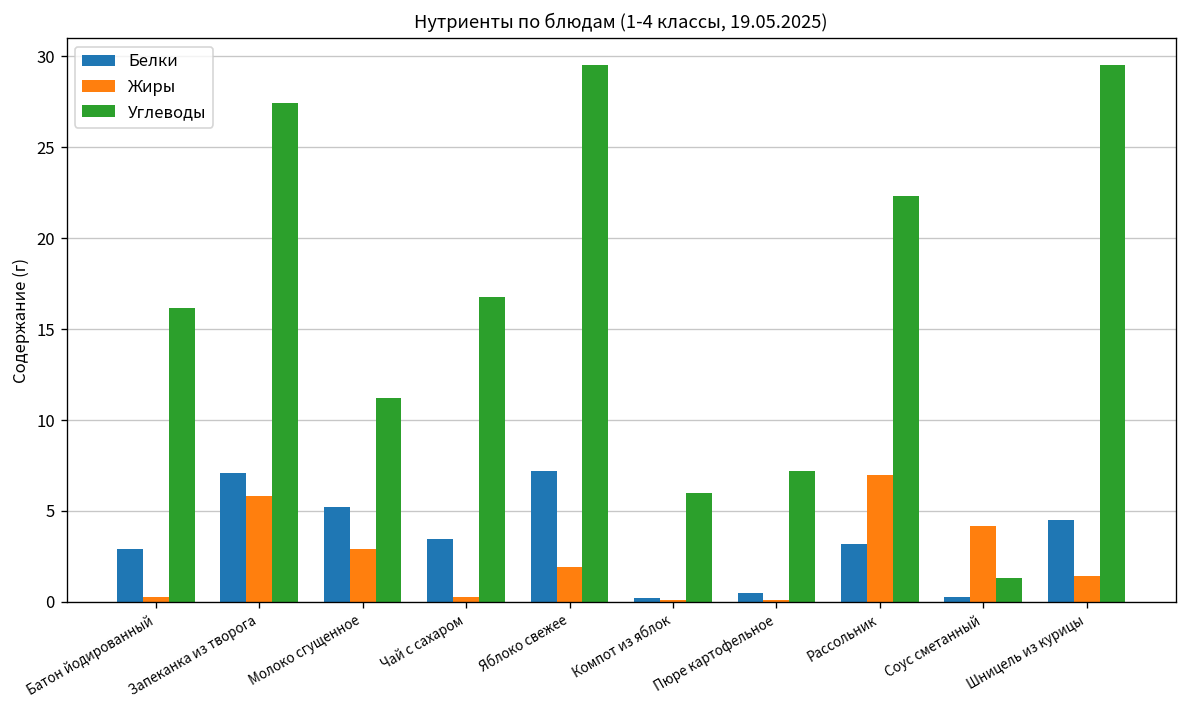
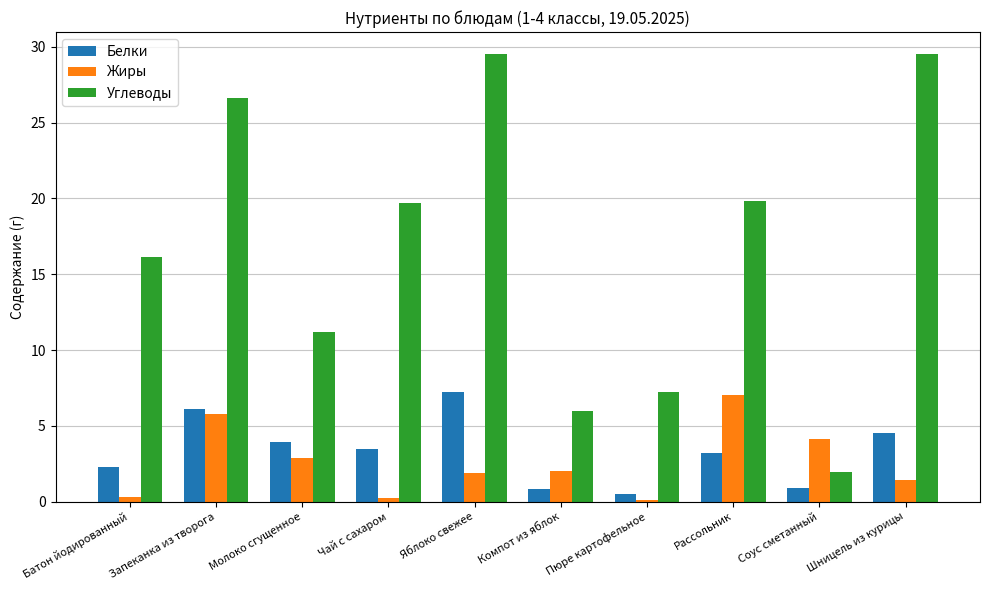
  {
    "Белки": {
-     "Батон йодированный": 2.9,
-     "Запеканка из творога": 7.1,
-     "Молоко сгущенное": 5.2,
+     "Батон йодированный": 2.3,
+     "Запеканка из творога": 6.1,
+     "Молоко сгущенное": 3.9,
      "Чай с сахаром": 3.5,
      "Яблоко свежее": 7.2,
-     "Компот из яблок": 0.2,
+     "Компот из яблок": 0.8,
      "Пюре картофельное": 0.5,
      "Рассольник": 3.2,
-     "Соус сметанный": 0.3,
+     "Соус сметанный": 0.9,
      "Шницель из курицы": 4.5
    },
    "Жиры": {
      "Батон йодированный": 0.3,
      "Запеканка из творога": 5.8,
      "Молоко сгущенное": 2.9,
      "Чай с сахаром": 0.3,
      "Яблоко свежее": 1.9,
-     "Компот из яблок": 0.1,
+     "Компот из яблок": 2.0,
      "Рассольник": 7.0,
      "Соус сметанный": 4.2,
      "Шницель из курицы": 1.4
    },
    "Углеводы": {
      "Батон йодированный": 16.1,
-     "Запеканка из творога": 27.4,
+     "Запеканка из творога": 26.6,
      "Молоко сгущенное": 11.2,
-     "Чай с сахаром": 16.8,
+     "Чай с сахаром": 19.7,
      "Яблоко свежее": 29.5,
      "Компот из яблок": 6.0,
      "Пюре картофельное": 7.2,
-     "Рассольник": 22.3,
-     "Соус сметанный": 1.3,
+     "Рассольник": 19.8,
+     "Соус сметанный": 2.0,
      "Шницель из курицы": 29.5
    }
  }
